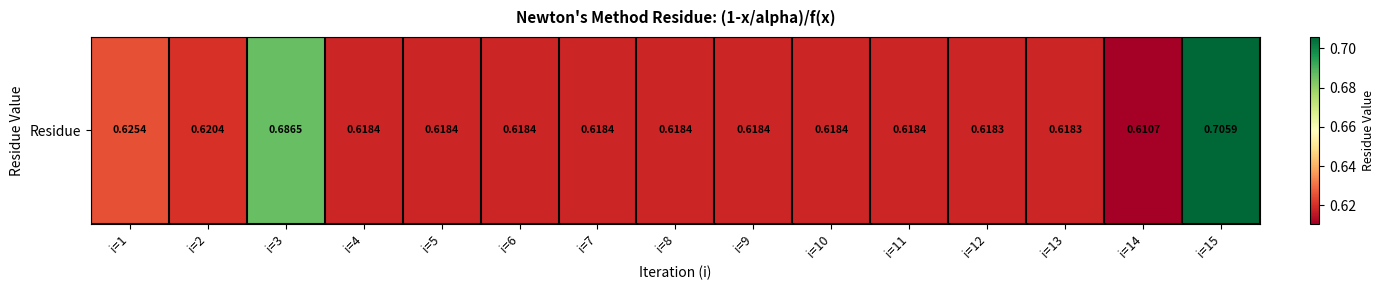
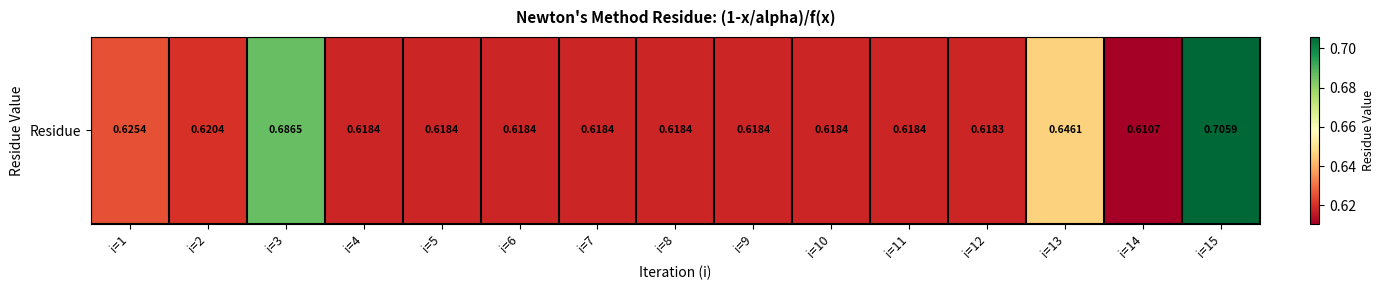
  {
    "Residue": {
      "i=1": 0.6254,
      "i=2": 0.6204,
      "i=3": 0.6865,
      "i=4": 0.6184,
      "i=5": 0.6184,
      "i=6": 0.6184,
      "i=7": 0.6184,
      "i=8": 0.6184,
      "i=9": 0.6184,
      "i=10": 0.6184,
      "i=11": 0.6184,
      "i=12": 0.6183,
-     "i=13": 0.6183,
+     "i=13": 0.6461,
      "i=14": 0.6107,
      "i=15": 0.7059
    }
  }
